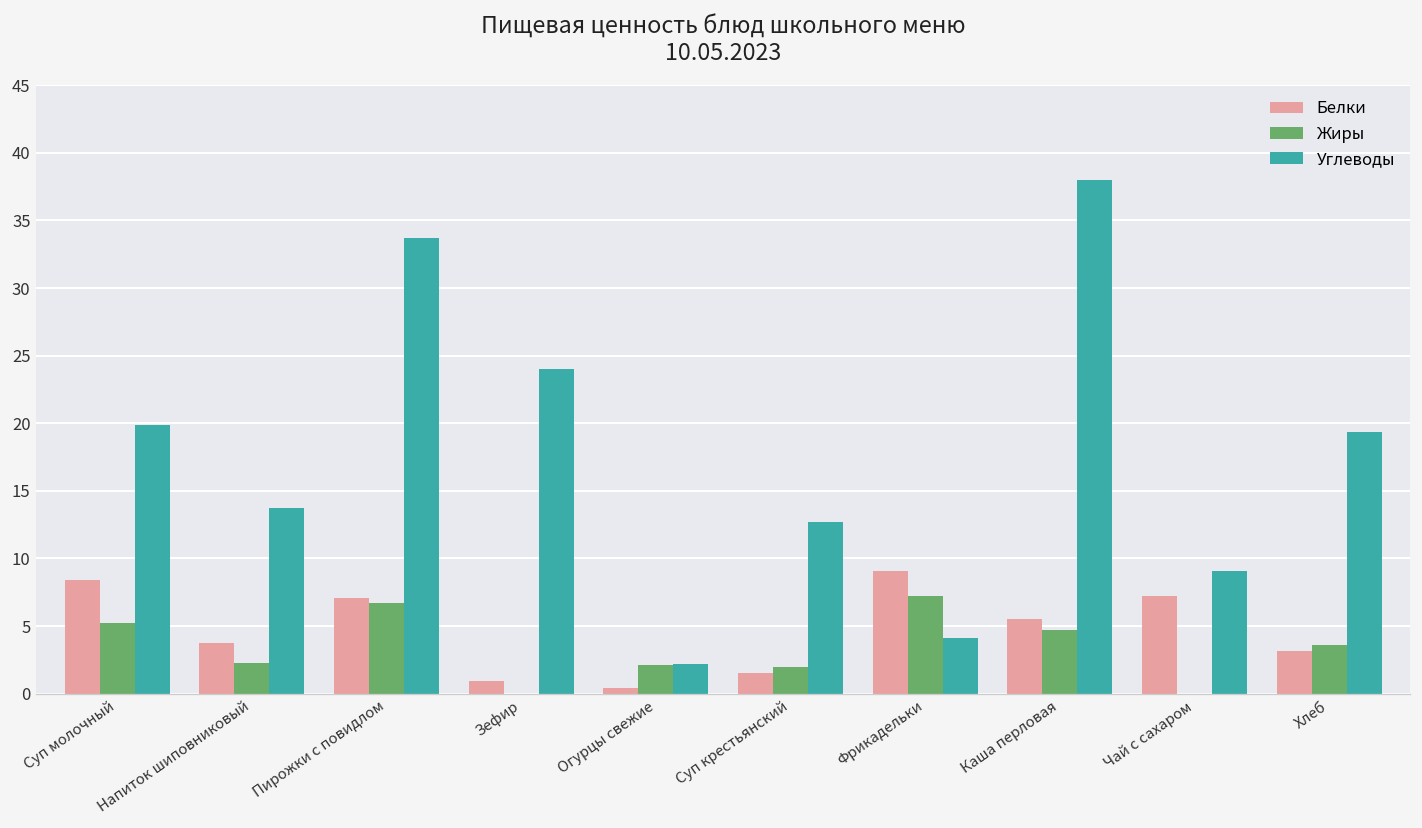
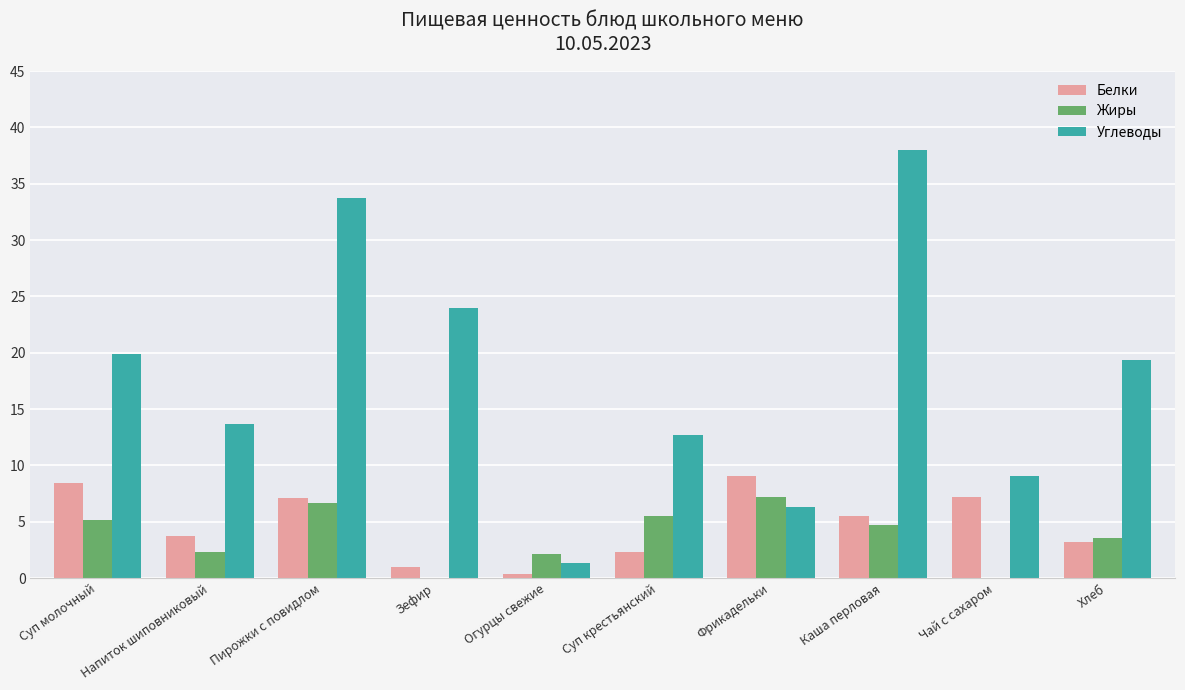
  {
    "Белки": {
      "Суп молочный": 8.4,
      "Напиток шиповниковый": 3.8,
      "Пирожки с повидлом": 7.1,
      "Зефир": 1.0,
      "Огурцы свежие": 0.4,
-     "Суп крестьянский": 1.5,
+     "Суп крестьянский": 2.3,
      "Фрикадельки": 9.1,
      "Каша перловая": 5.5,
      "Чай с сахаром": 7.2,
      "Хлеб": 3.2
    },
    "Жиры": {
      "Суп молочный": 5.2,
      "Напиток шиповниковый": 2.3,
      "Пирожки с повидлом": 6.7,
      "Зефир": 0.0,
      "Огурцы свежие": 2.1,
-     "Суп крестьянский": 2.0,
+     "Суп крестьянский": 5.5,
      "Фрикадельки": 7.2,
      "Каша перловая": 4.7,
      "Чай с сахаром": 0.0,
      "Хлеб": 3.6
    },
    "Углеводы": {
      "Суп молочный": 19.9,
      "Напиток шиповниковый": 13.7,
      "Пирожки с повидлом": 33.7,
      "Зефир": 24.0,
-     "Огурцы свежие": 2.2,
+     "Огурцы свежие": 1.3,
      "Суп крестьянский": 12.7,
-     "Фрикадельки": 4.1,
+     "Фрикадельки": 6.3,
      "Каша перловая": 38.0,
      "Чай с сахаром": 9.1,
      "Хлеб": 19.3
    }
  }
